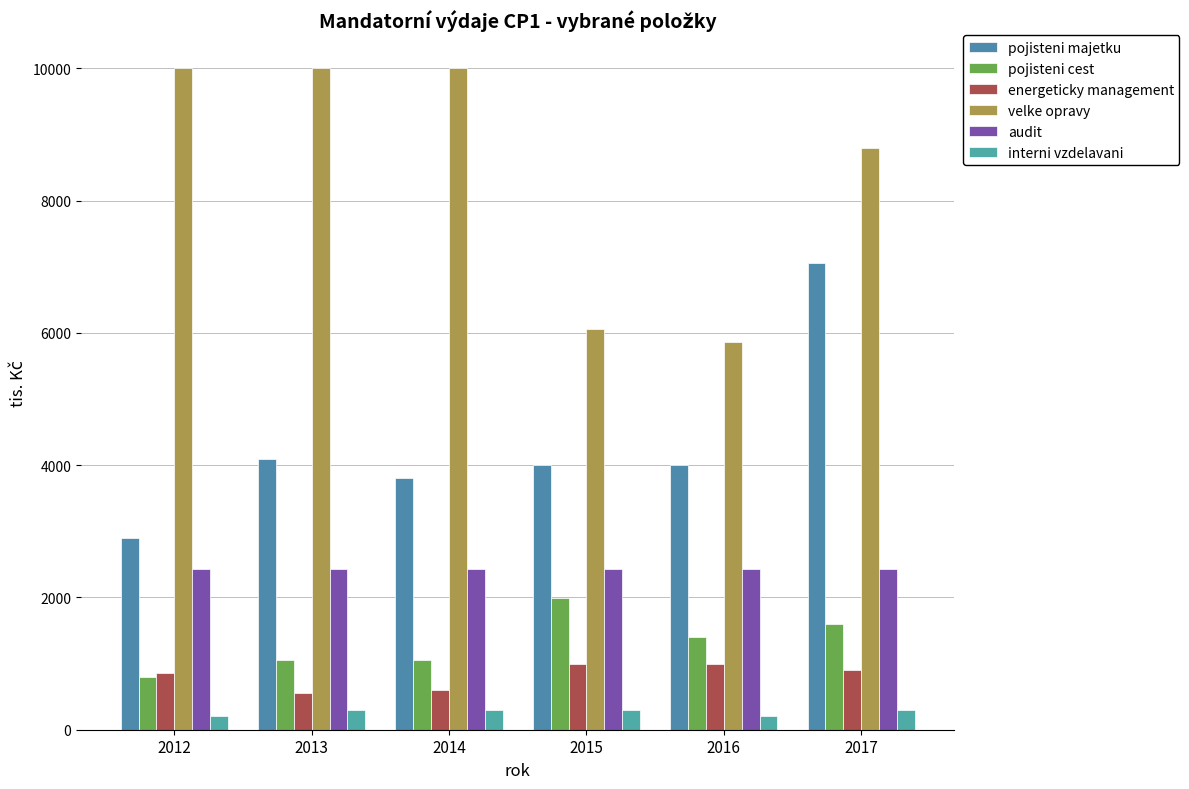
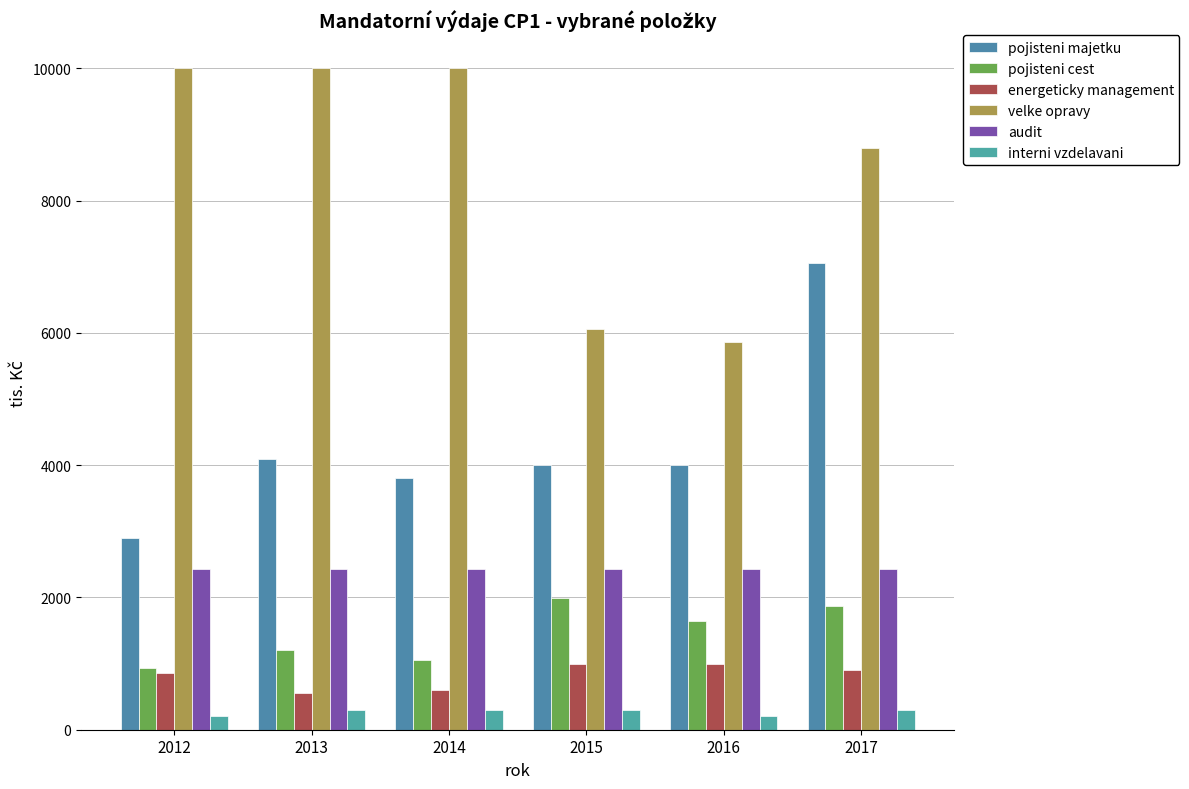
  {
    "pojisteni cest": {
-     "2012": 800,
-     "2013": 1100,
+     "2012": 900,
+     "2013": 1200,
      "2014": 1000,
      "2015": 2000,
-     "2016": 1400,
-     "2017": 1600
+     "2016": 1600,
+     "2017": 1900
    },
    "energeticky management": {
      "2012": 900,
      "2013": 600,
      "2014": 600,
      "2015": 1000,
      "2016": 1000,
      "2017": 900
    },
    "velke opravy": {
      "2012": 10000,
      "2013": 10000,
      "2014": 10000,
      "2015": 6100,
      "2016": 5900,
      "2017": 8800
    },
    "audit": {
      "2012": 2400,
      "2013": 2400,
      "2014": 2400,
      "2015": 2400,
      "2016": 2400,
      "2017": 2400
    }
  }
